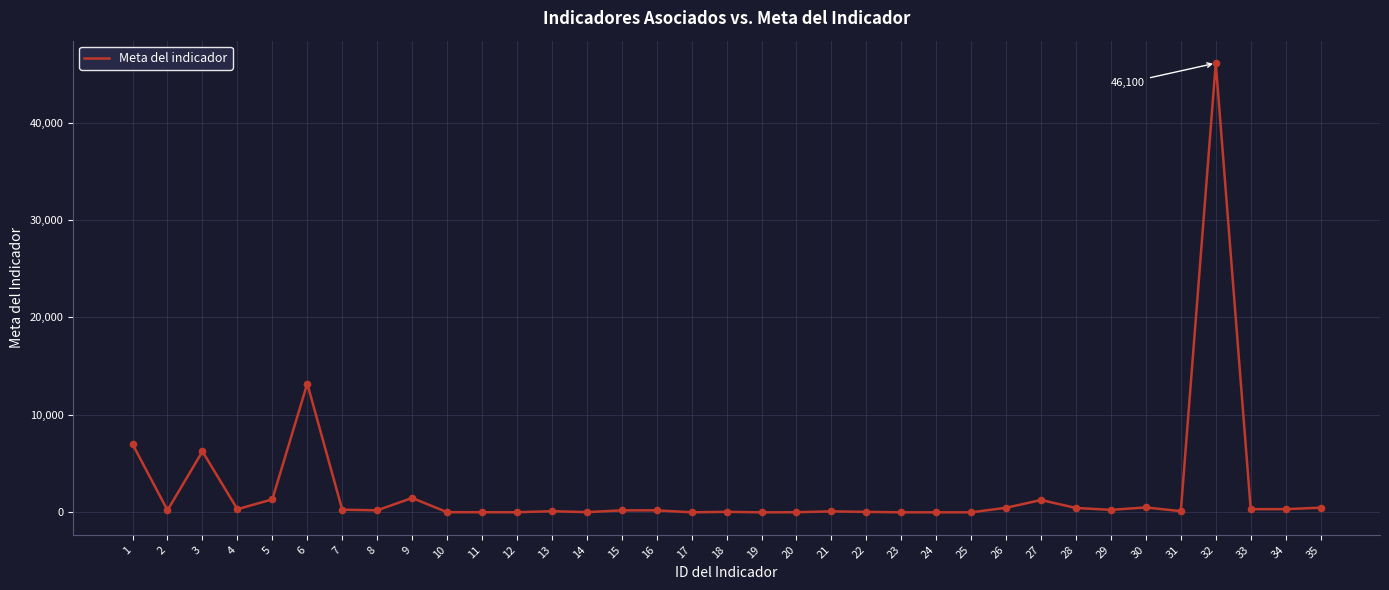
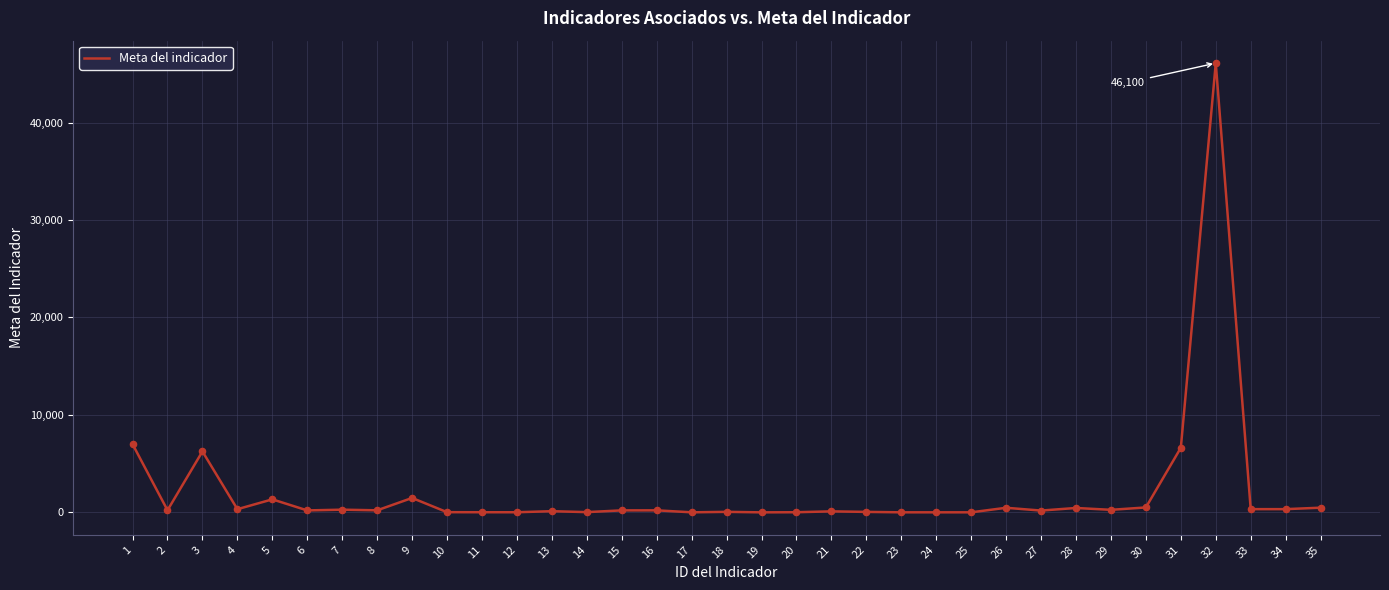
  {
    "1": "7,000",
    "2": "0",
    "3": "6,000",
    "4": "0",
    "5": "1,000",
-   "6": "13,000",
+   "6": "0",
    "7": "0",
    "8": "0",
    "9": "1,000",
    "10": "0",
    "11": "0",
    "12": "0",
    "13": "0",
    "14": "0",
    "15": "0",
    "16": "0",
    "17": "0",
    "18": "0",
    "19": "0",
    "20": "0",
    "21": "0",
    "22": "0",
    "23": "0",
    "24": "0",
    "25": "0",
    "26": "0",
-   "27": "1,000",
+   "27": "0",
    "28": "0",
    "29": "0",
    "30": "1,000",
-   "31": "0",
+   "31": "7,000",
    "33": "0",
    "34": "0",
    "35": "0"
  }
